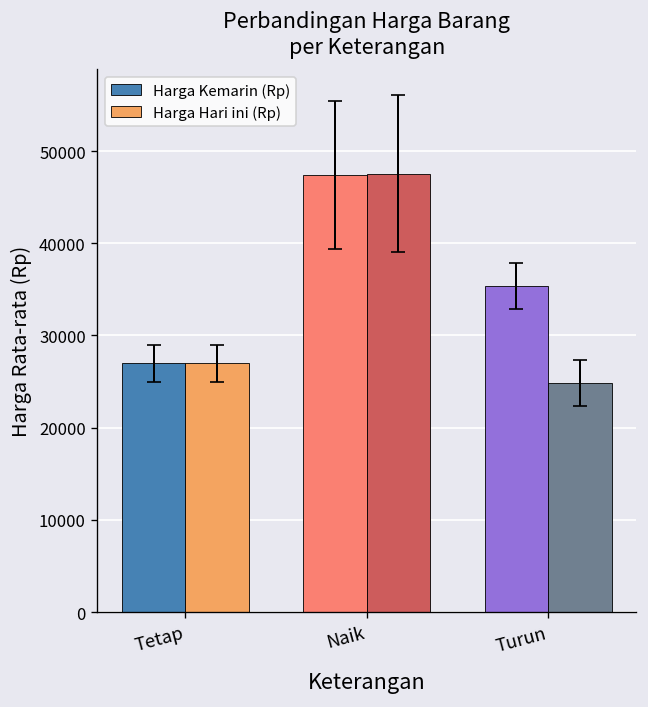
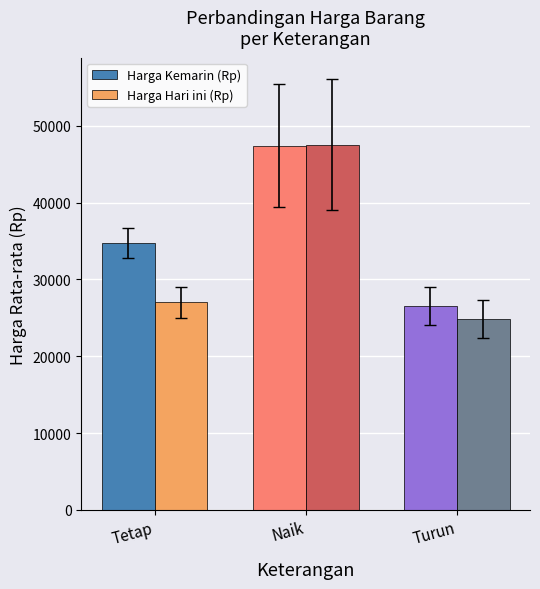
  {
    "Harga Kemarin (Rp)": {
-     "Tetap": 27000,
+     "Tetap": 35000,
      "Naik": 47000,
-     "Turun": 35000
+     "Turun": 27000
    },
    "Harga Hari ini (Rp)": {
      "Tetap": 27000,
      "Naik": 48000,
      "Turun": 25000
    }
  }
